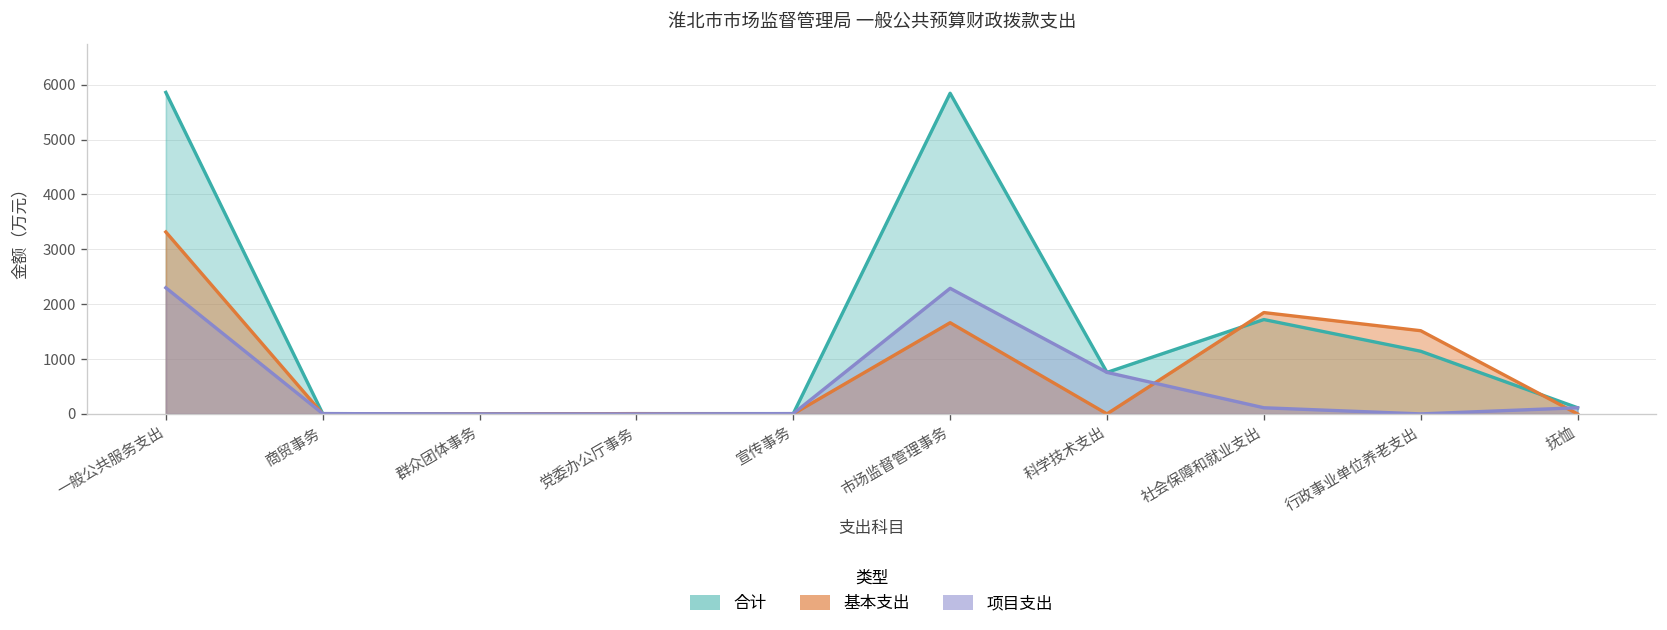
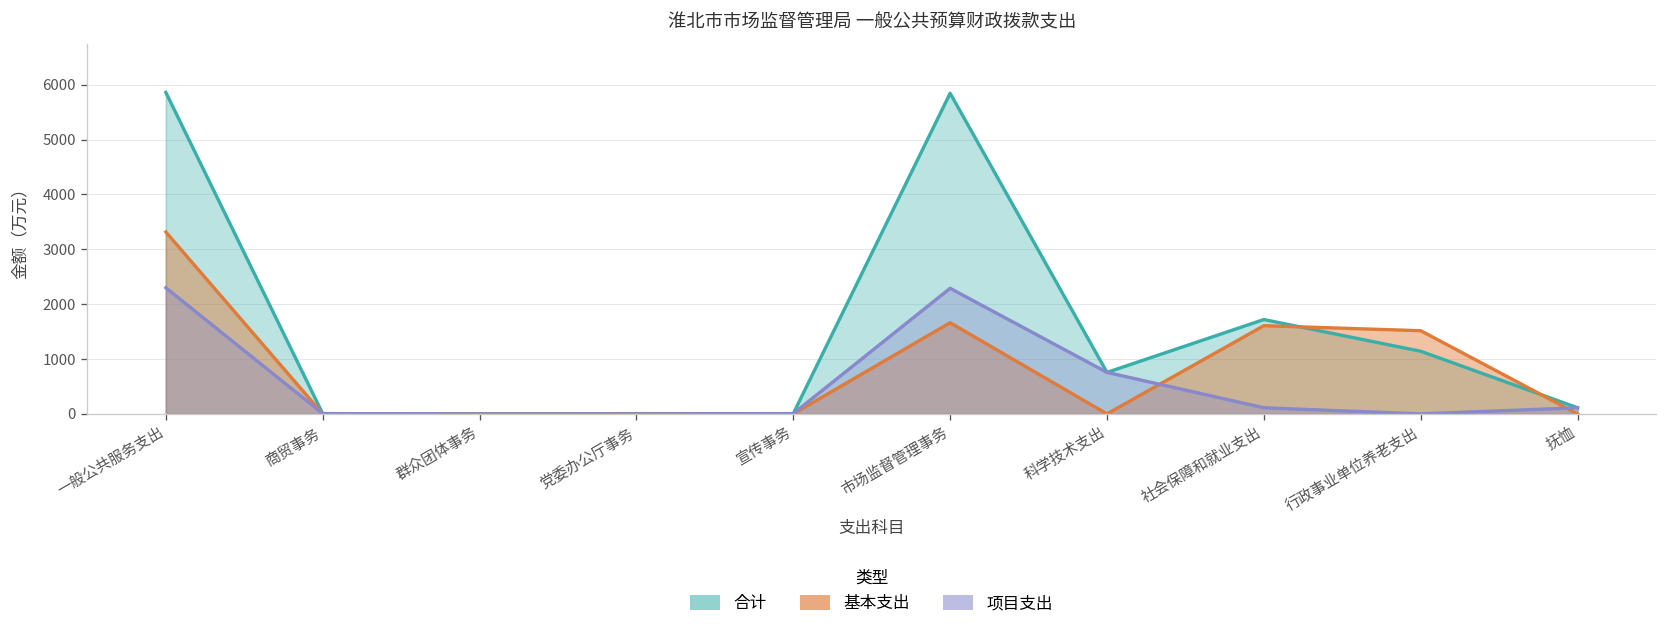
  {
    "基本支出": {
      "一般公共服务支出": 3300,
      "市场监督管理事务": 1700,
      "科学技术支出": 0,
-     "社会保障和就业支出": 1800,
+     "社会保障和就业支出": 1600,
      "行政事业单位养老支出": 1500,
      "抚恤": 0
    }
  }
